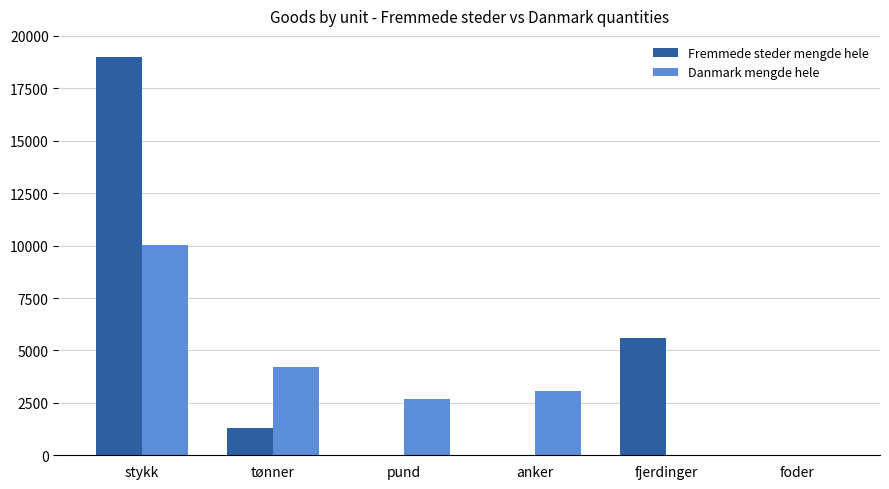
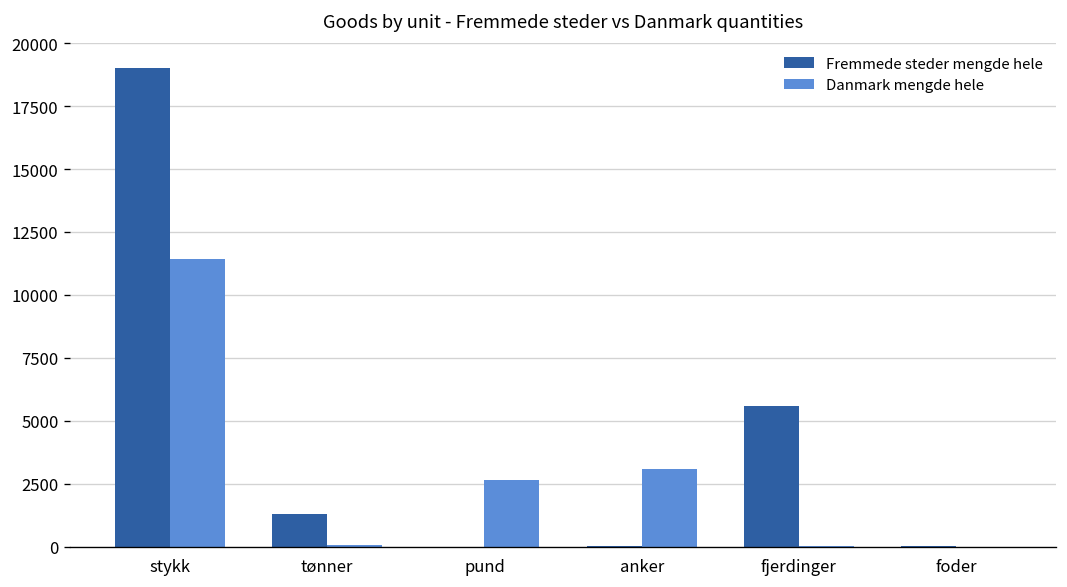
  {
    "Fremmede steder mengde hele": {
      "stykk": 19000,
      "tønner": 1300,
      "pund": 0,
      "fjerdinger": 5600
    },
    "Danmark mengde hele": {
-     "stykk": 10000,
-     "tønner": 4200,
+     "stykk": 11400,
+     "tønner": 0,
      "pund": 2700,
      "anker": 3100,
      "foder": 0
    }
  }
